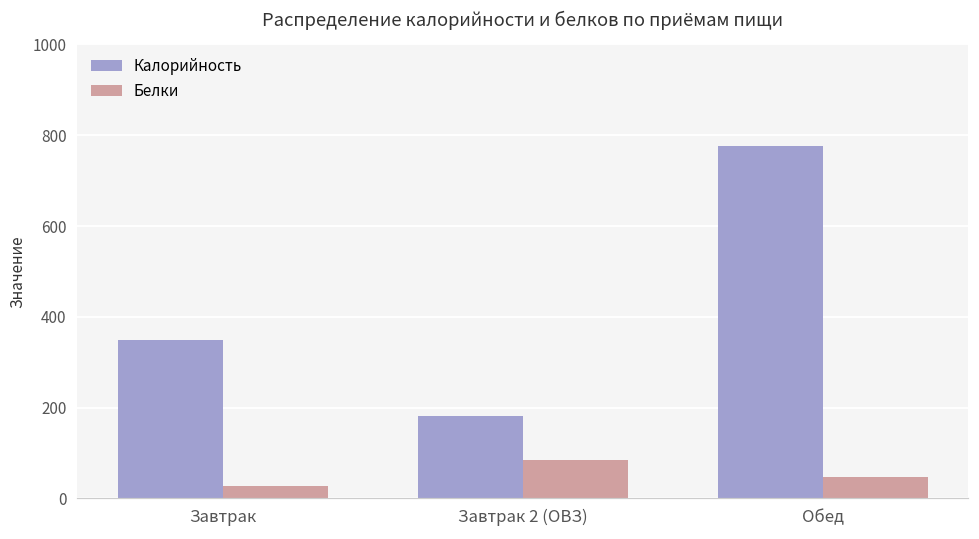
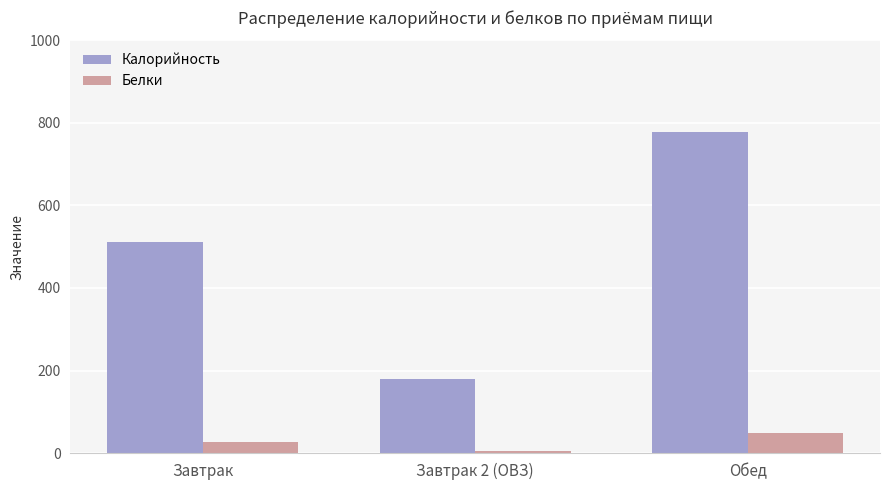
  {
    "Калорийность": {
-     "Завтрак": 350,
+     "Завтрак": 510,
      "Завтрак 2 (ОВЗ)": 180,
      "Обед": 780
    },
    "Белки": {
      "Завтрак": 30,
-     "Завтрак 2 (ОВЗ)": 90,
+     "Завтрак 2 (ОВЗ)": 0,
      "Обед": 50
    }
  }
